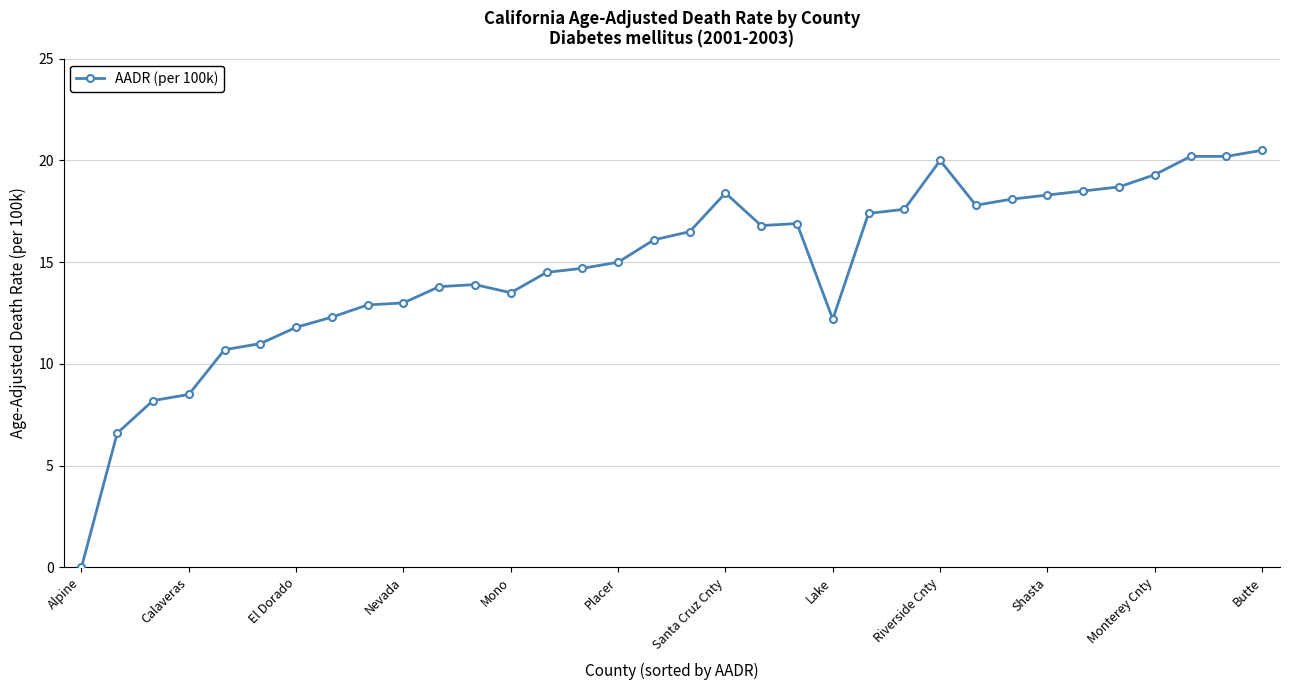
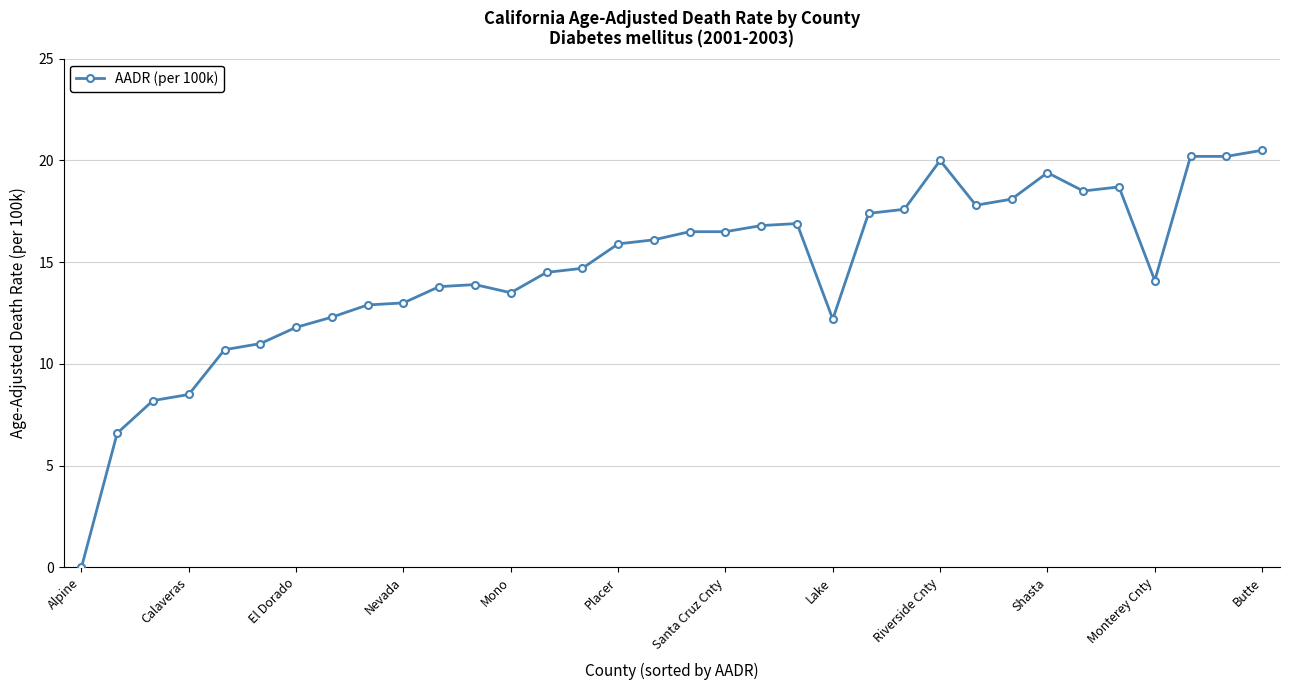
  {
    "Alpine": 0.0,
    "Calaveras": 8.5,
    "El Dorado": 11.8,
    "Nevada": 13.0,
    "Mono": 13.5,
-   "Placer": 15.0,
-   "Santa Cruz Cnty": 18.4,
+   "Placer": 15.9,
+   "Santa Cruz Cnty": 16.5,
    "Lake": 12.2,
    "Riverside Cnty": 20.0,
-   "Shasta": 18.3,
-   "Monterey Cnty": 19.3,
+   "Shasta": 19.4,
+   "Monterey Cnty": 14.1,
    "Butte": 20.5
  }
